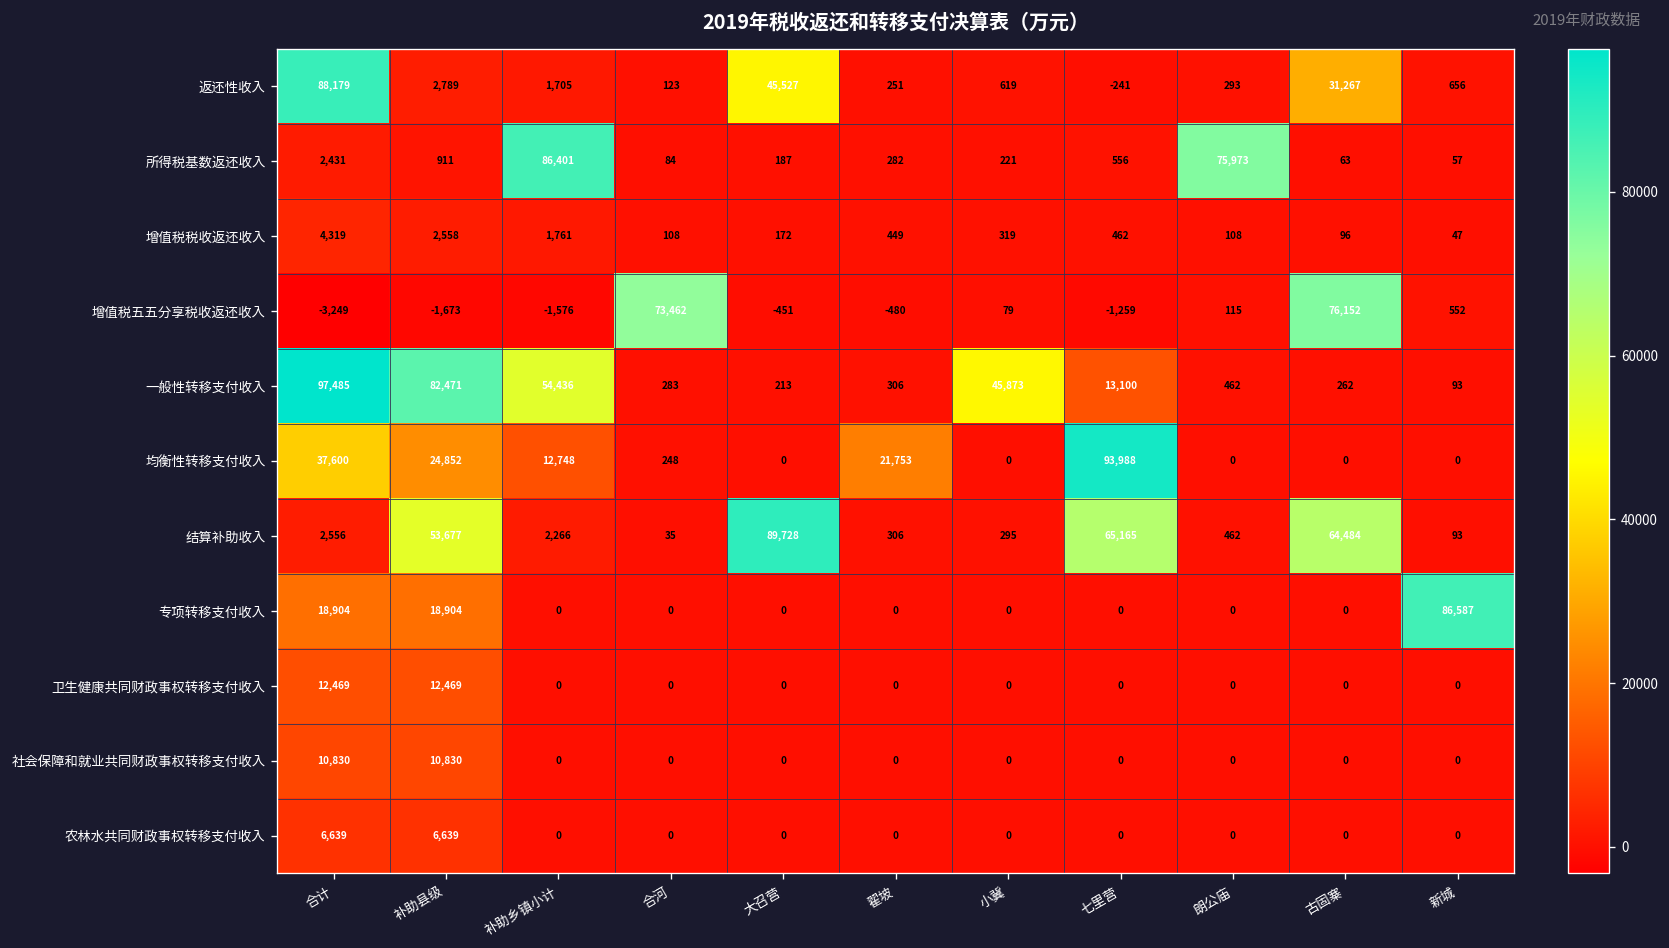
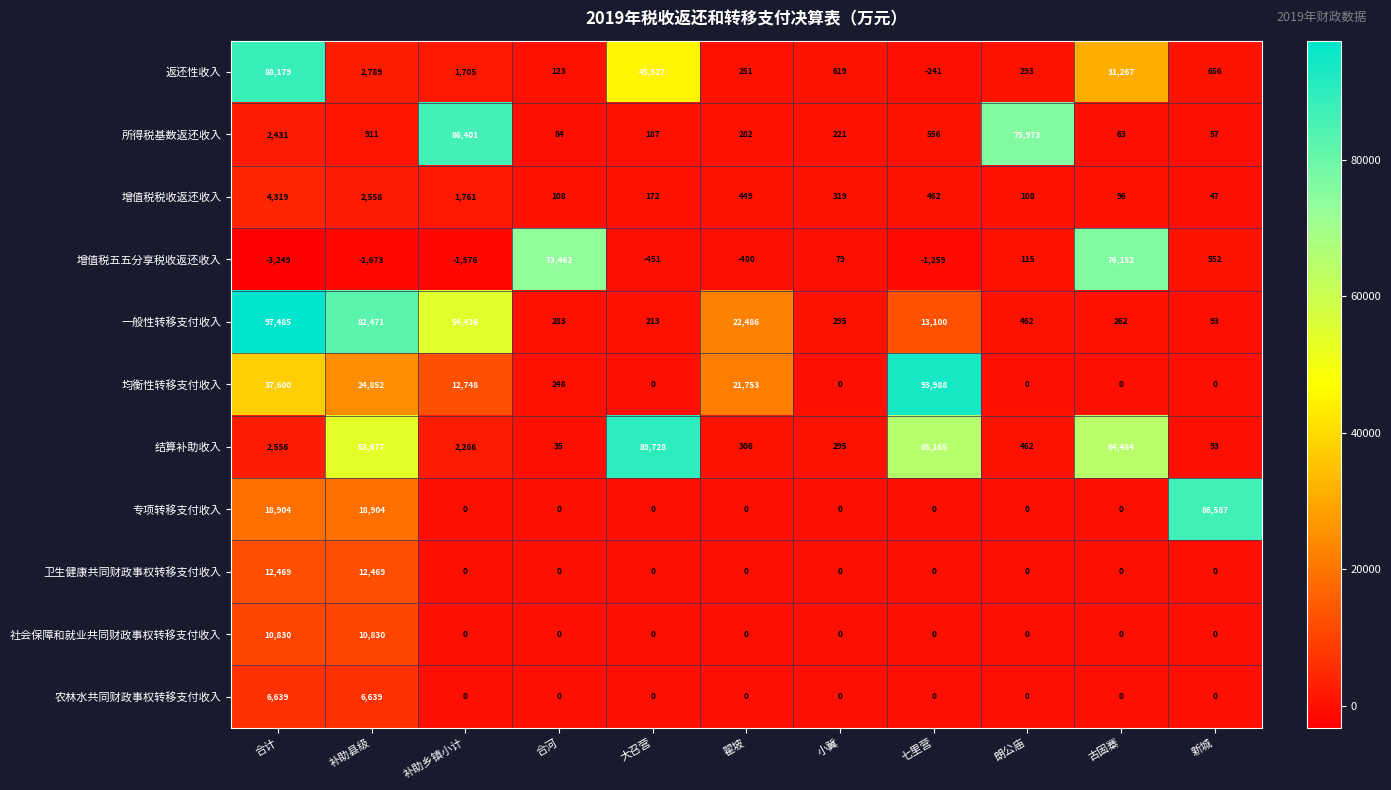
  {
    "返还性收入": {
      "合计": "88,179",
      "补助县级": "2,789",
      "补助乡镇小计": "1,705",
      "合河": "123",
      "大召营": "45,527",
      "翟坡": "251",
      "小冀": "619",
      "七里营": "-241",
      "朗公庙": "293",
      "古固寨": "31,267",
      "新城": "656"
    },
    "所得税基数返还收入": {
      "合计": "2,431",
      "补助县级": "911",
      "补助乡镇小计": "86,401",
      "合河": "84",
      "大召营": "187",
      "翟坡": "282",
      "小冀": "221",
      "七里营": "556",
      "朗公庙": "75,973",
      "古固寨": "63",
      "新城": "57"
    },
    "增值税税收返还收入": {
      "合计": "4,319",
      "补助县级": "2,558",
      "补助乡镇小计": "1,761",
      "合河": "108",
      "大召营": "172",
      "翟坡": "449",
      "小冀": "319",
      "七里营": "462",
      "朗公庙": "108",
      "古固寨": "96",
      "新城": "47"
    },
    "增值税五五分享税收返还收入": {
      "合计": "-3,249",
      "补助县级": "-1,673",
      "补助乡镇小计": "-1,576",
      "合河": "73,462",
      "大召营": "-451",
      "翟坡": "-480",
      "小冀": "79",
      "七里营": "-1,259",
      "朗公庙": "115",
      "古固寨": "76,152",
      "新城": "552"
    },
    "一般性转移支付收入": {
      "合计": "97,485",
      "补助县级": "82,471",
      "补助乡镇小计": "54,436",
      "合河": "283",
      "大召营": "213",
-     "翟坡": "306",
-     "小冀": "45,873",
+     "翟坡": "22,486",
+     "小冀": "295",
      "七里营": "13,100",
      "朗公庙": "462",
      "古固寨": "262",
      "新城": "93"
    },
    "均衡性转移支付收入": {
      "合计": "37,600",
      "补助县级": "24,852",
      "补助乡镇小计": "12,748",
      "合河": "248",
      "大召营": "0",
      "翟坡": "21,753",
      "小冀": "0",
      "七里营": "93,988",
      "朗公庙": "0",
      "古固寨": "0",
      "新城": "0"
    },
    "结算补助收入": {
      "合计": "2,556",
      "补助县级": "53,677",
      "补助乡镇小计": "2,266",
      "合河": "35",
      "大召营": "89,728",
      "翟坡": "306",
      "小冀": "295",
      "七里营": "65,165",
      "朗公庙": "462",
      "古固寨": "64,484",
      "新城": "93"
    },
    "专项转移支付收入": {
      "合计": "18,904",
      "补助县级": "18,904",
      "补助乡镇小计": "0",
      "合河": "0",
      "大召营": "0",
      "翟坡": "0",
      "小冀": "0",
      "七里营": "0",
      "朗公庙": "0",
      "古固寨": "0",
      "新城": "86,587"
    },
    "卫生健康共同财政事权转移支付收入": {
      "合计": "12,469",
      "补助县级": "12,469",
      "补助乡镇小计": "0",
      "合河": "0",
      "大召营": "0",
      "翟坡": "0",
      "小冀": "0",
      "七里营": "0",
      "朗公庙": "0",
      "古固寨": "0",
      "新城": "0"
    },
    "社会保障和就业共同财政事权转移支付收入": {
      "合计": "10,830",
      "补助县级": "10,830",
      "补助乡镇小计": "0",
      "合河": "0",
      "大召营": "0",
      "翟坡": "0",
      "小冀": "0",
      "七里营": "0",
      "朗公庙": "0",
      "古固寨": "0",
      "新城": "0"
    },
    "农林水共同财政事权转移支付收入": {
      "合计": "6,639",
      "补助县级": "6,639",
      "补助乡镇小计": "0",
      "合河": "0",
      "大召营": "0",
      "翟坡": "0",
      "小冀": "0",
      "七里营": "0",
      "朗公庙": "0",
      "古固寨": "0",
      "新城": "0"
    }
  }
